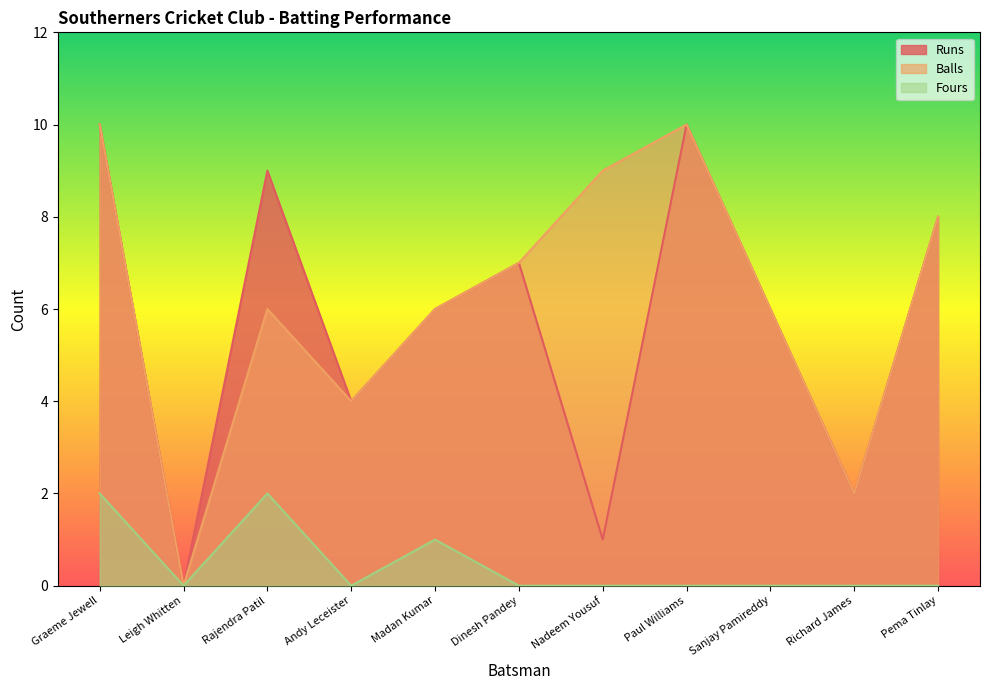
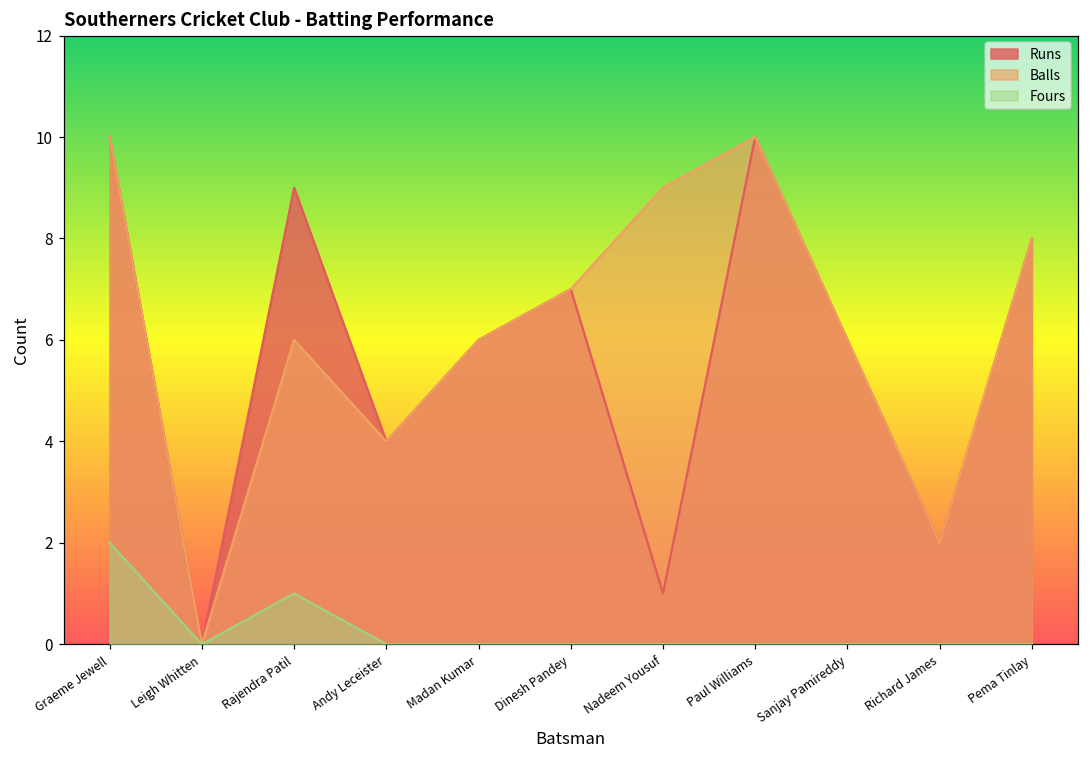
  {
    "Runs": {
      "Rajendra Patil": 9,
      "Nadeem Yousuf": 1
    },
    "Balls": {
      "Rajendra Patil": 6,
      "Nadeem Yousuf": 9
    },
    "Fours": {
      "Graeme Jewell": 2,
-     "Rajendra Patil": 2,
+     "Rajendra Patil": 1,
      "Andy Leceister": 0,
-     "Madan Kumar": 1,
+     "Madan Kumar": 0,
      "Dinesh Pandey": 0,
      "Nadeem Yousuf": 0,
      "Paul Williams": 0,
      "Sanjay Pamireddy": 0,
      "Richard James": 0,
      "Pema Tinlay": 0
    }
  }
